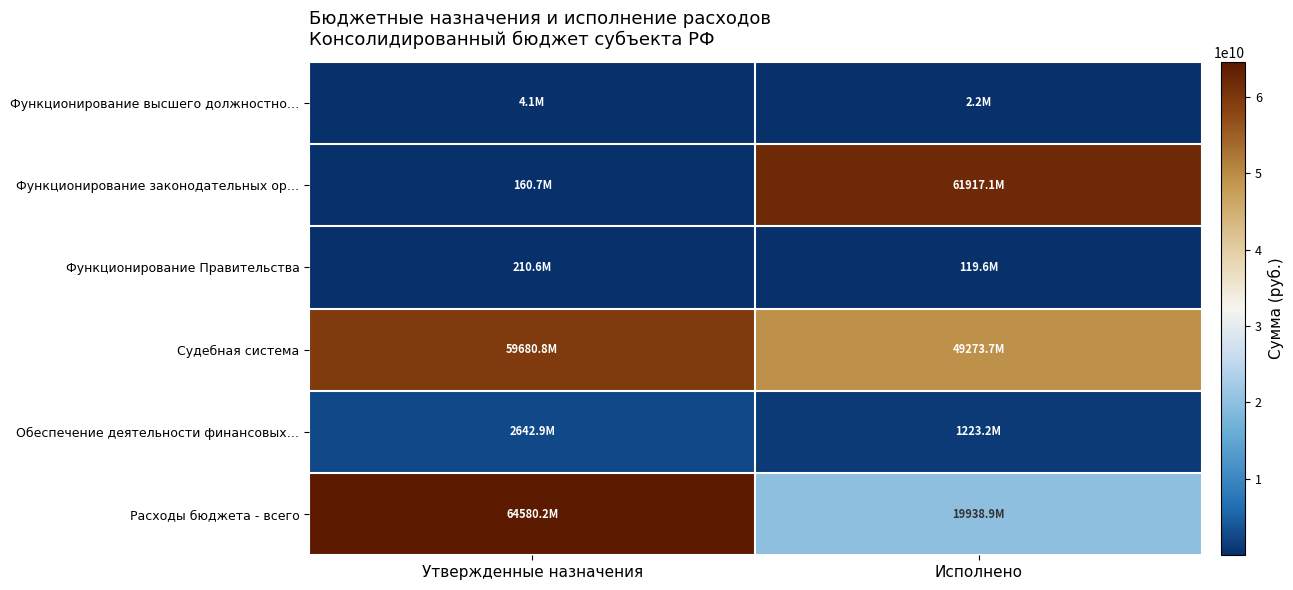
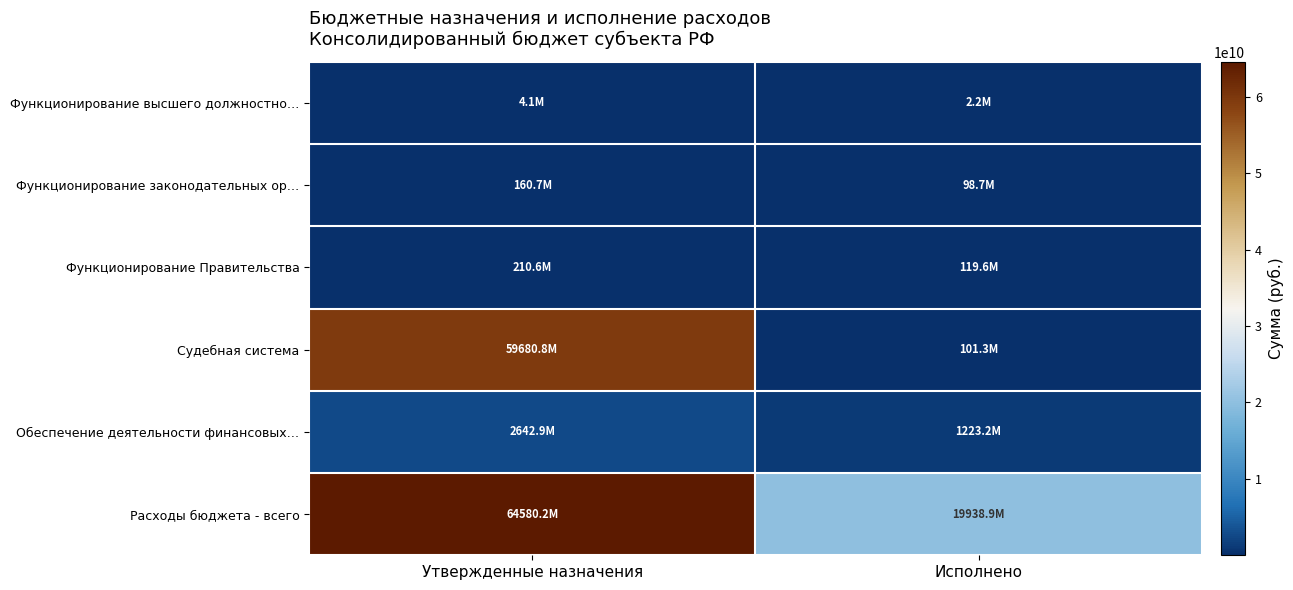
  {
    "Функционирование высшего должностно…": {
      "Утвержденные назначения": "4.1M",
      "Исполнено": "2.2M"
    },
    "Функционирование законодательных ор…": {
      "Утвержденные назначения": "160.7M",
-     "Исполнено": "61917.1M"
+     "Исполнено": "98.7M"
    },
    "Функционирование Правительства": {
      "Утвержденные назначения": "210.6M",
      "Исполнено": "119.6M"
    },
    "Судебная система": {
      "Утвержденные назначения": "59680.8M",
-     "Исполнено": "49273.7M"
+     "Исполнено": "101.3M"
    },
    "Обеспечение деятельности финансовых…": {
      "Утвержденные назначения": "2642.9M",
      "Исполнено": "1223.2M"
    },
    "Расходы бюджета - всего": {
      "Утвержденные назначения": "64580.2M",
      "Исполнено": "19938.9M"
    }
  }
